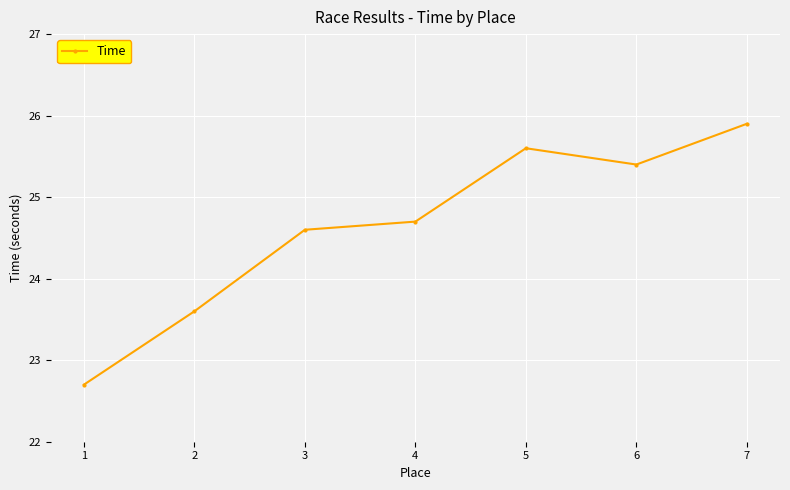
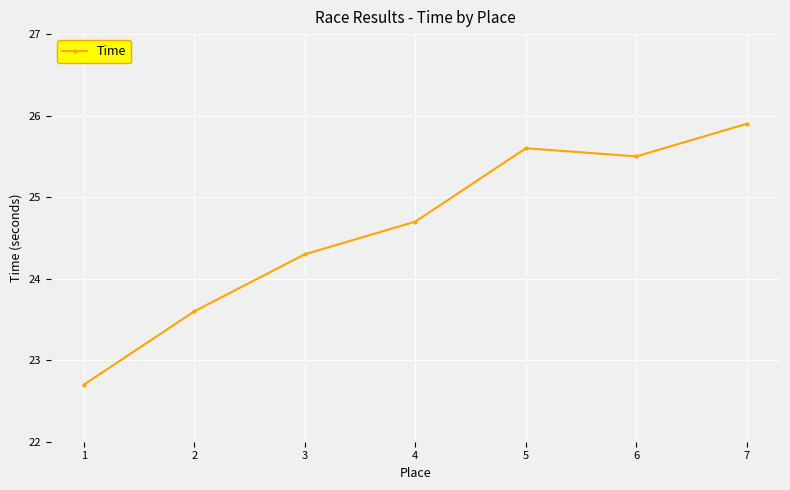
  {
    "1": 22.7,
    "2": 23.6,
-   "3": 24.6,
+   "3": 24.3,
    "4": 24.7,
    "5": 25.6,
-   "6": 25.4,
+   "6": 25.5,
    "7": 25.9
  }
